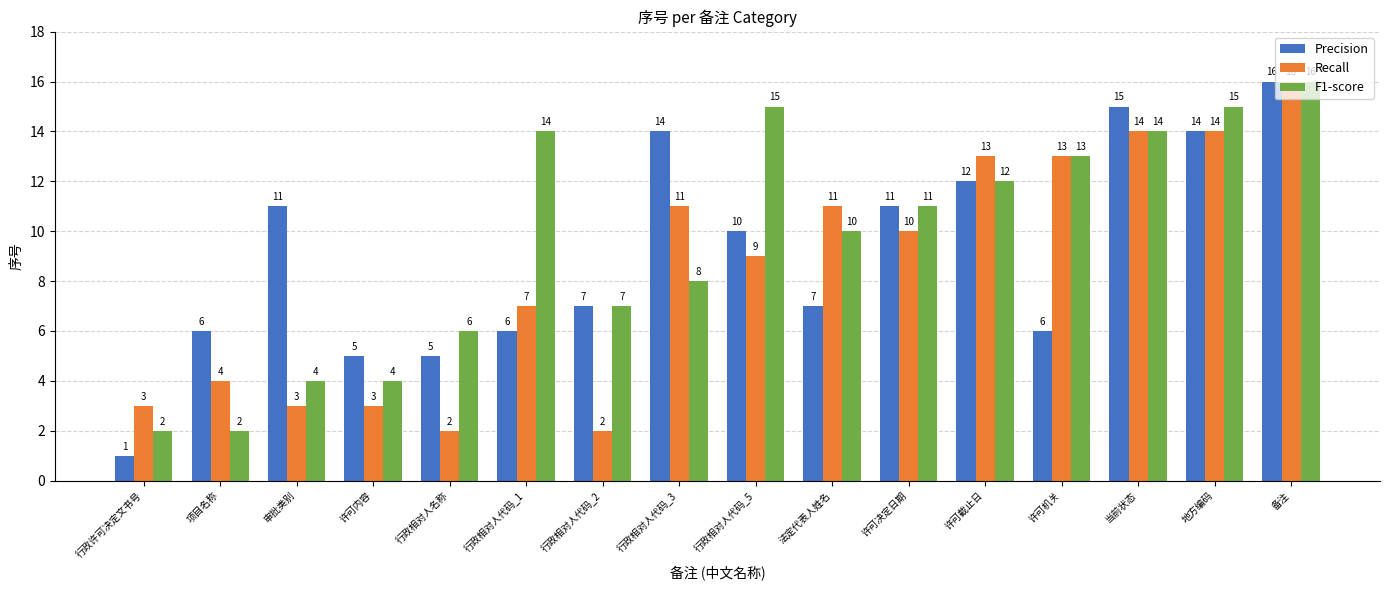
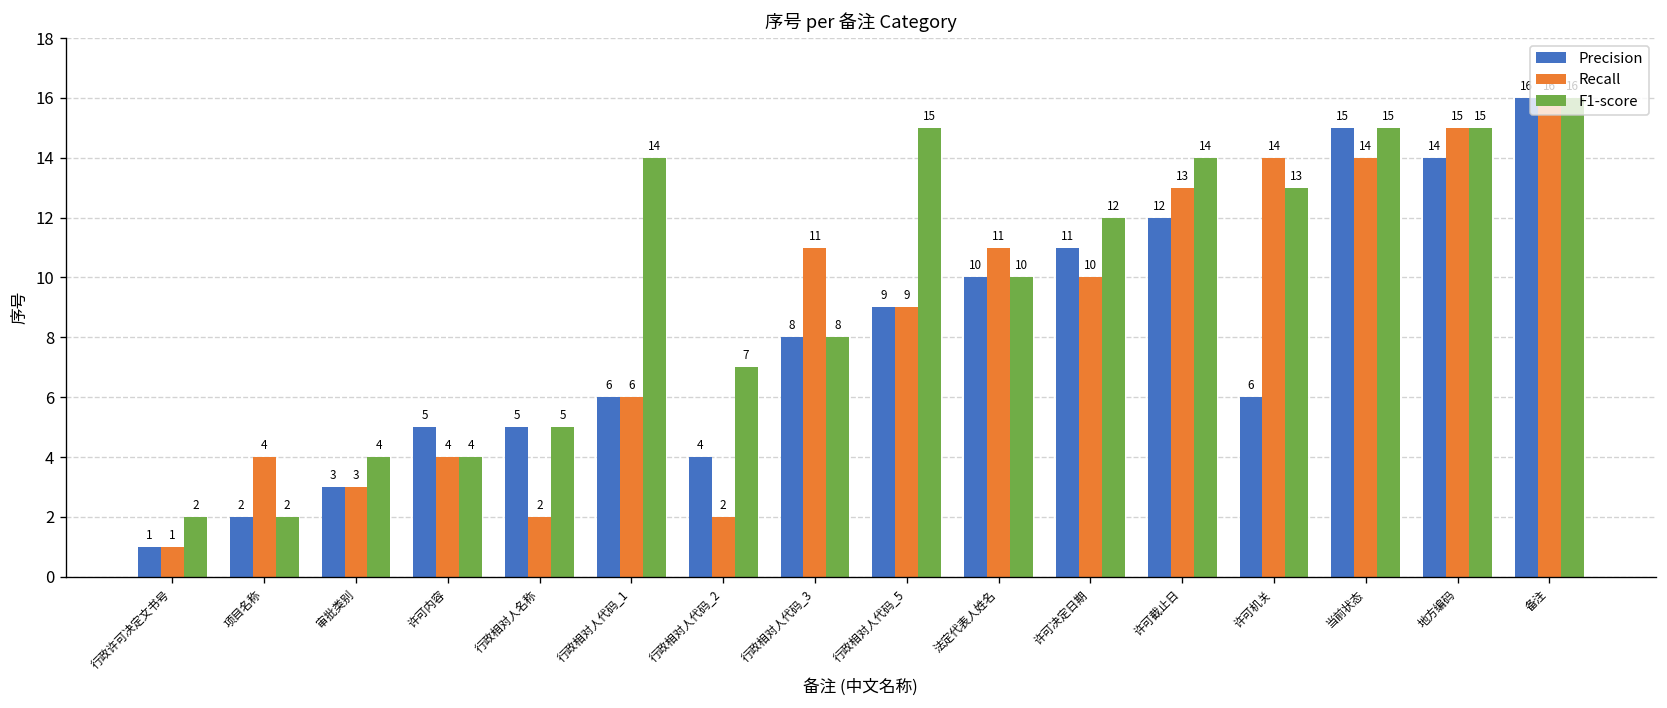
  {
    "Precision": {
      "行政许可决定文书号": 1,
-     "项目名称": 6,
-     "审批类别": 11,
+     "项目名称": 2,
+     "审批类别": 3,
      "许可内容": 5,
      "行政相对人名称": 5,
      "行政相对人代码_1": 6,
-     "行政相对人代码_2": 7,
-     "行政相对人代码_3": 14,
-     "行政相对人代码_5": 10,
-     "法定代表人姓名": 7,
+     "行政相对人代码_2": 4,
+     "行政相对人代码_3": 8,
+     "行政相对人代码_5": 9,
+     "法定代表人姓名": 10,
      "许可决定日期": 11,
      "许可截止日": 12,
      "许可机关": 6,
      "当前状态": 15,
      "地方编码": 14
    },
    "Recall": {
-     "行政许可决定文书号": 3,
+     "行政许可决定文书号": 1,
      "项目名称": 4,
      "审批类别": 3,
-     "许可内容": 3,
+     "许可内容": 4,
      "行政相对人名称": 2,
-     "行政相对人代码_1": 7,
+     "行政相对人代码_1": 6,
      "行政相对人代码_2": 2,
      "行政相对人代码_3": 11,
      "行政相对人代码_5": 9,
      "法定代表人姓名": 11,
      "许可决定日期": 10,
      "许可截止日": 13,
-     "许可机关": 13,
+     "许可机关": 14,
      "当前状态": 14,
-     "地方编码": 14
+     "地方编码": 15
    },
    "F1-score": {
      "行政许可决定文书号": 2,
      "项目名称": 2,
      "审批类别": 4,
      "许可内容": 4,
-     "行政相对人名称": 6,
+     "行政相对人名称": 5,
      "行政相对人代码_1": 14,
      "行政相对人代码_2": 7,
      "行政相对人代码_3": 8,
      "行政相对人代码_5": 15,
      "法定代表人姓名": 10,
-     "许可决定日期": 11,
-     "许可截止日": 12,
+     "许可决定日期": 12,
+     "许可截止日": 14,
      "许可机关": 13,
-     "当前状态": 14,
+     "当前状态": 15,
      "地方编码": 15
    }
  }
